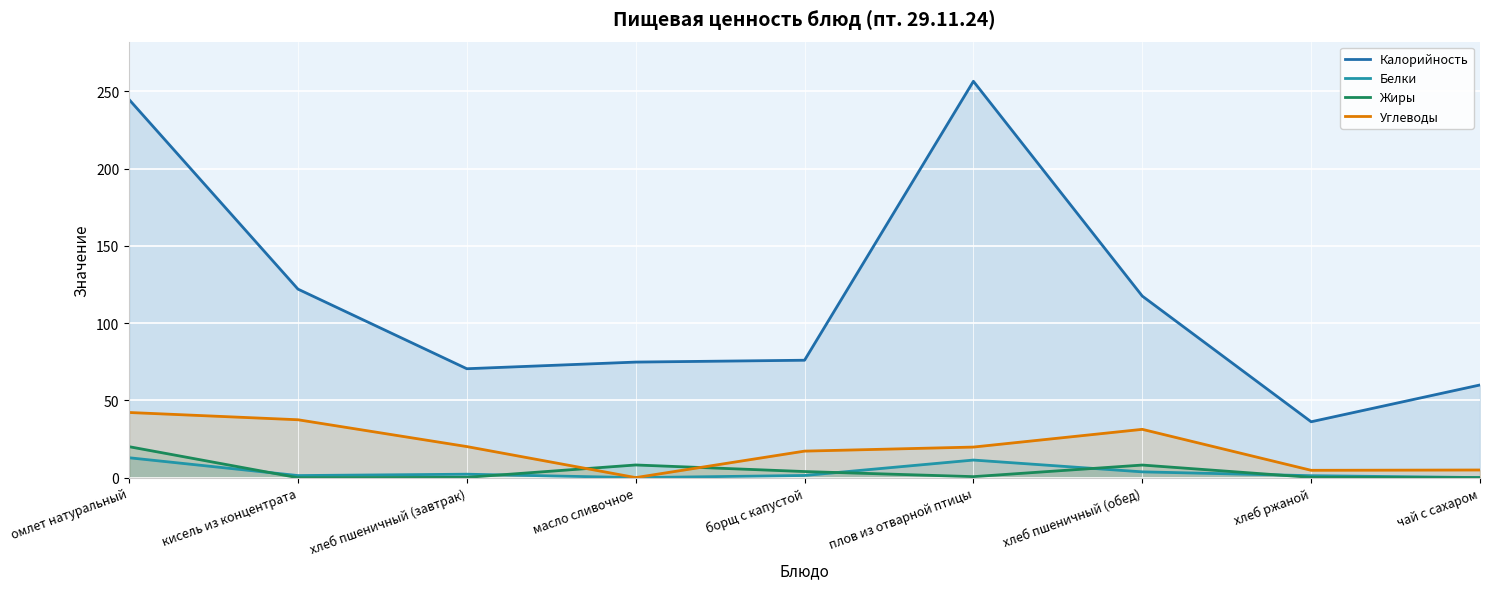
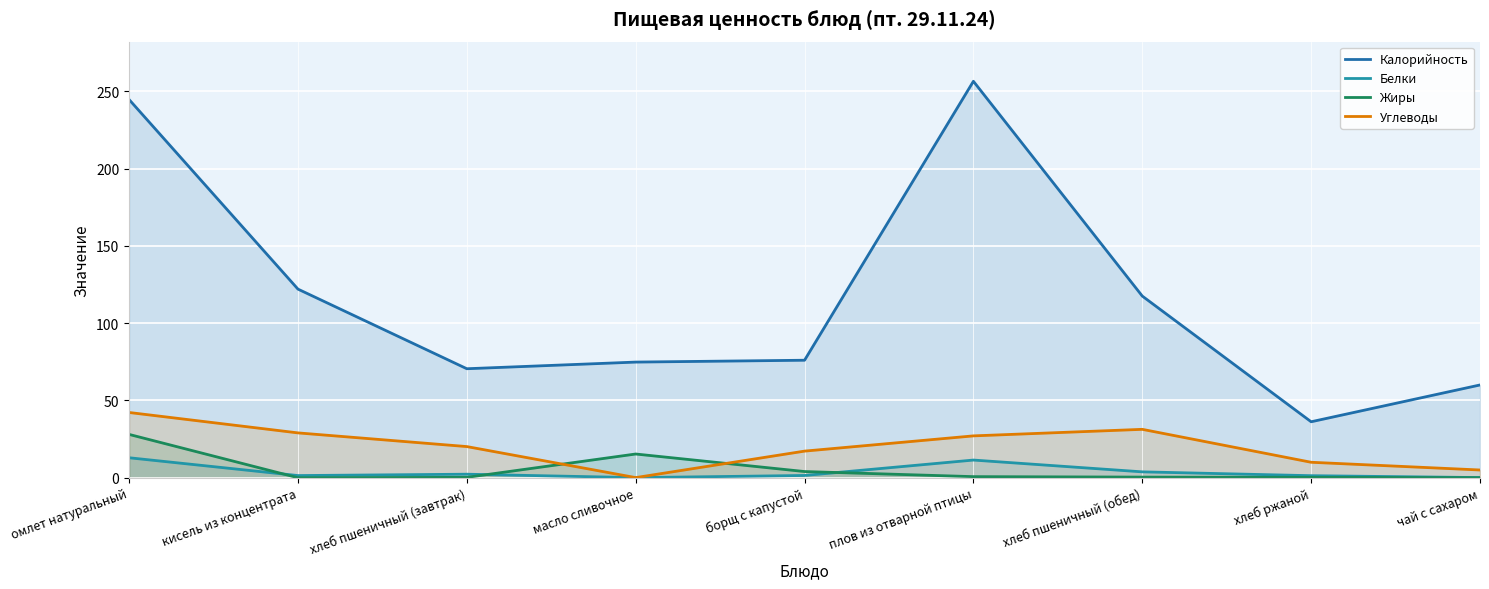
  {
    "Жиры": {
-     "омлет натуральный": 20,
+     "омлет натуральный": 28,
      "хлеб пшеничный (завтрак)": 0,
-     "масло сливочное": 8,
+     "масло сливочное": 15,
      "борщ с капустой": 4,
      "плов из отварной птицы": 1,
-     "хлеб пшеничный (обед)": 8
+     "хлеб пшеничный (обед)": 0
    },
    "Углеводы": {
      "омлет натуральный": 42,
-     "кисель из концентрата": 38,
+     "кисель из концентрата": 29,
      "хлеб пшеничный (завтрак)": 20,
      "борщ с капустой": 17,
-     "плов из отварной птицы": 20,
+     "плов из отварной птицы": 27,
      "хлеб пшеничный (обед)": 31,
-     "хлеб ржаной": 5,
+     "хлеб ржаной": 10,
      "чай с сахаром": 5
    }
  }
